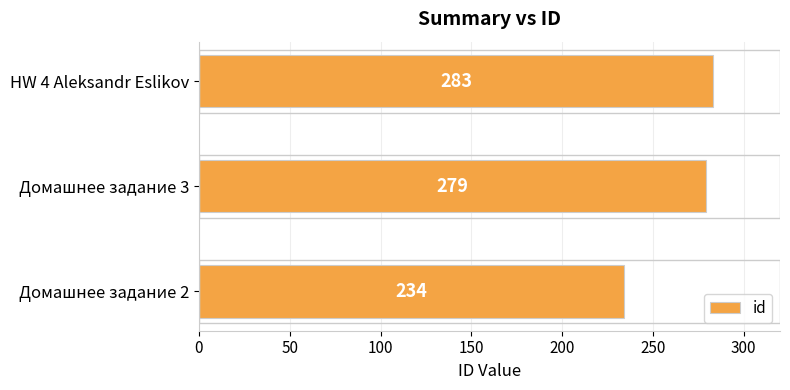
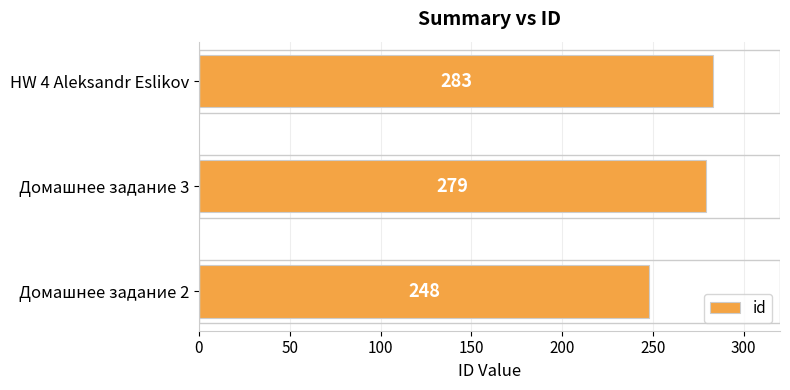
  {
    "HW 4 Aleksandr Eslikov": 283,
    "Домашнее задание 3": 279,
-   "Домашнее задание 2": 234
+   "Домашнее задание 2": 248
  }
